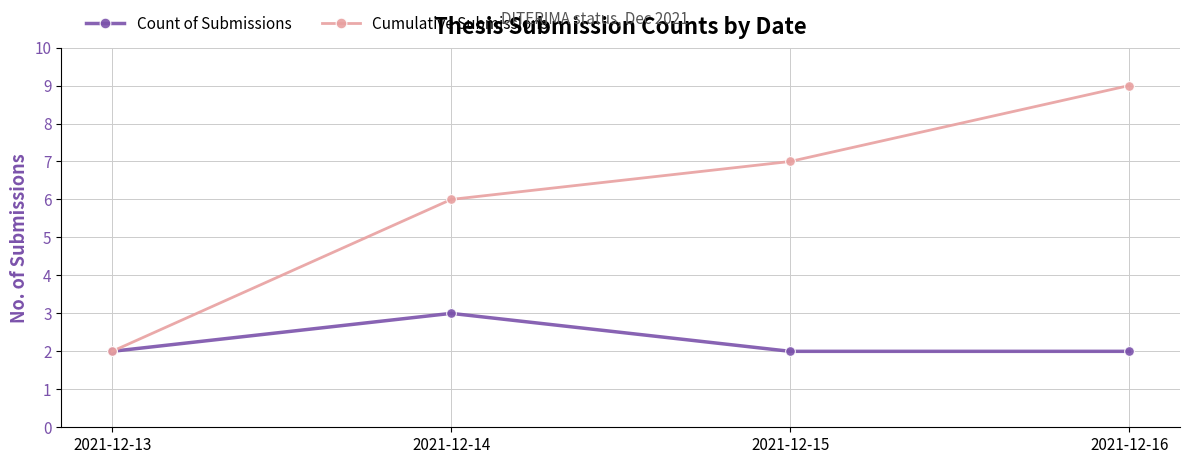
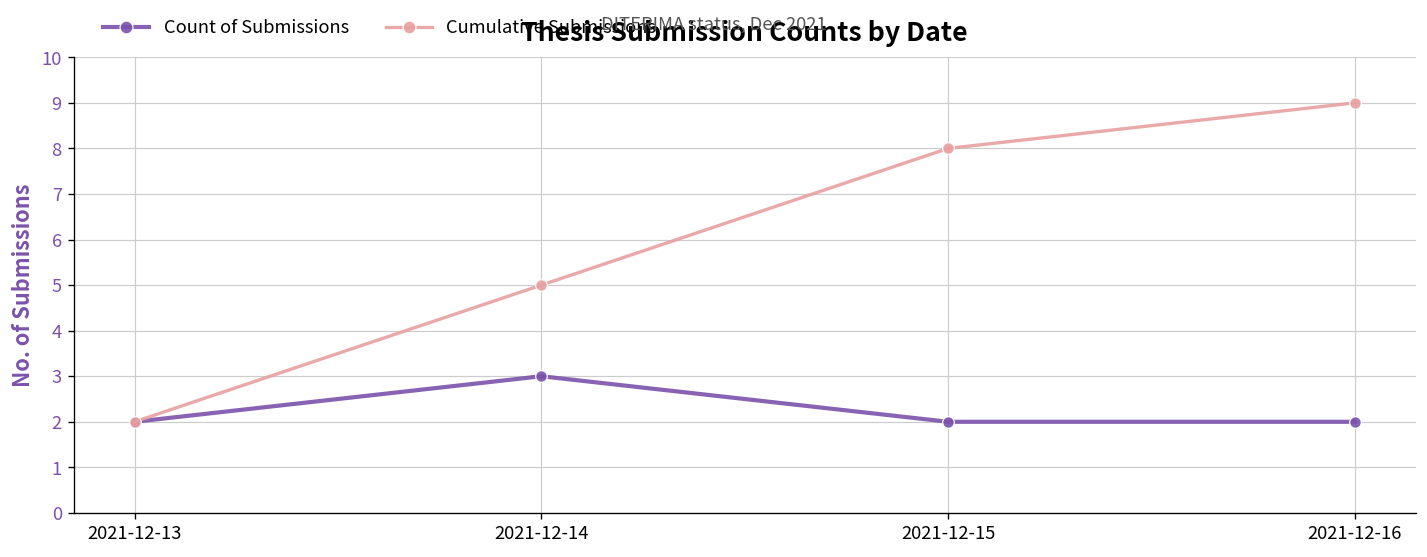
  {
    "Count of Submissions": {
      "2021-12-14": 3,
      "2021-12-15": 2,
      "2021-12-16": 2
    },
    "Cumulative Submissions": {
-     "2021-12-14": 6,
-     "2021-12-15": 7,
+     "2021-12-14": 5,
+     "2021-12-15": 8,
      "2021-12-16": 9
    }
  }
